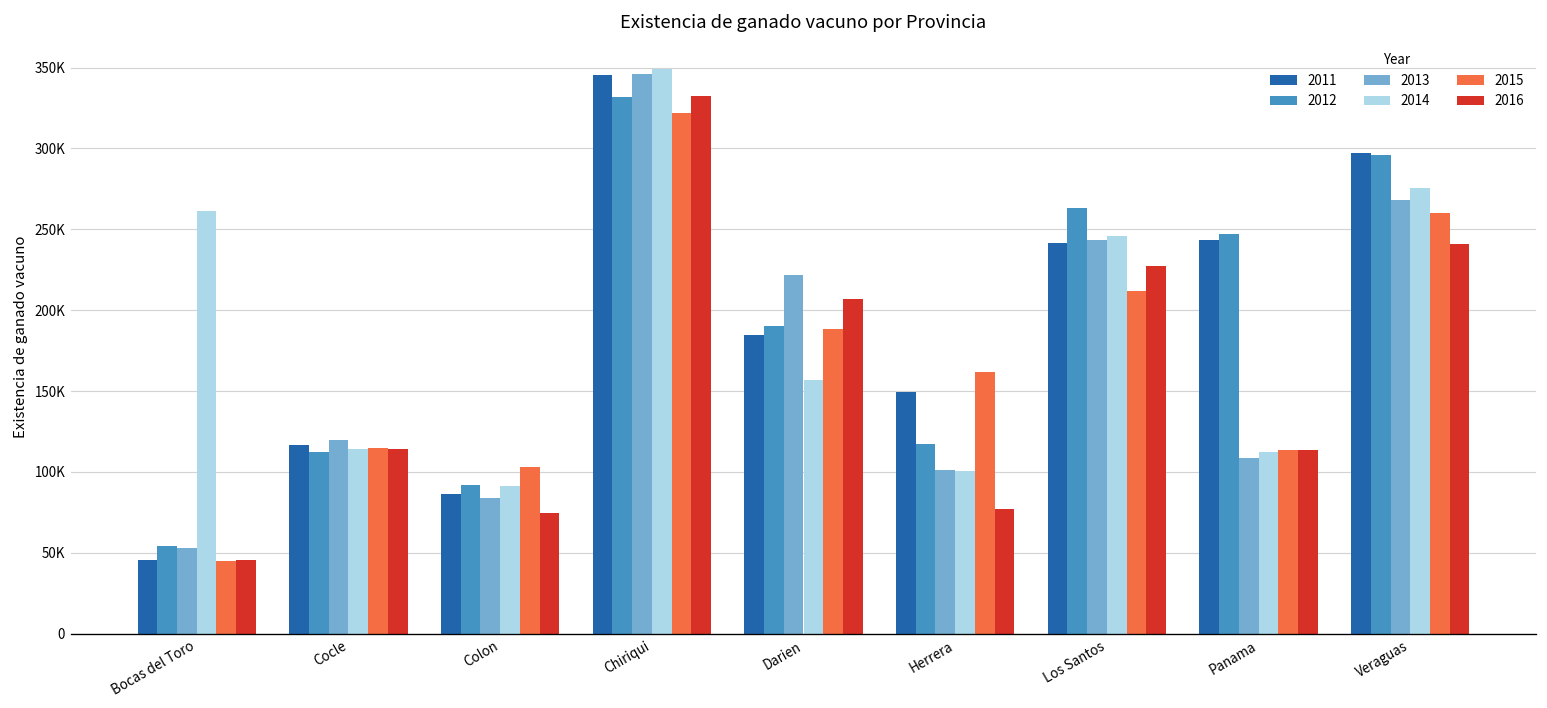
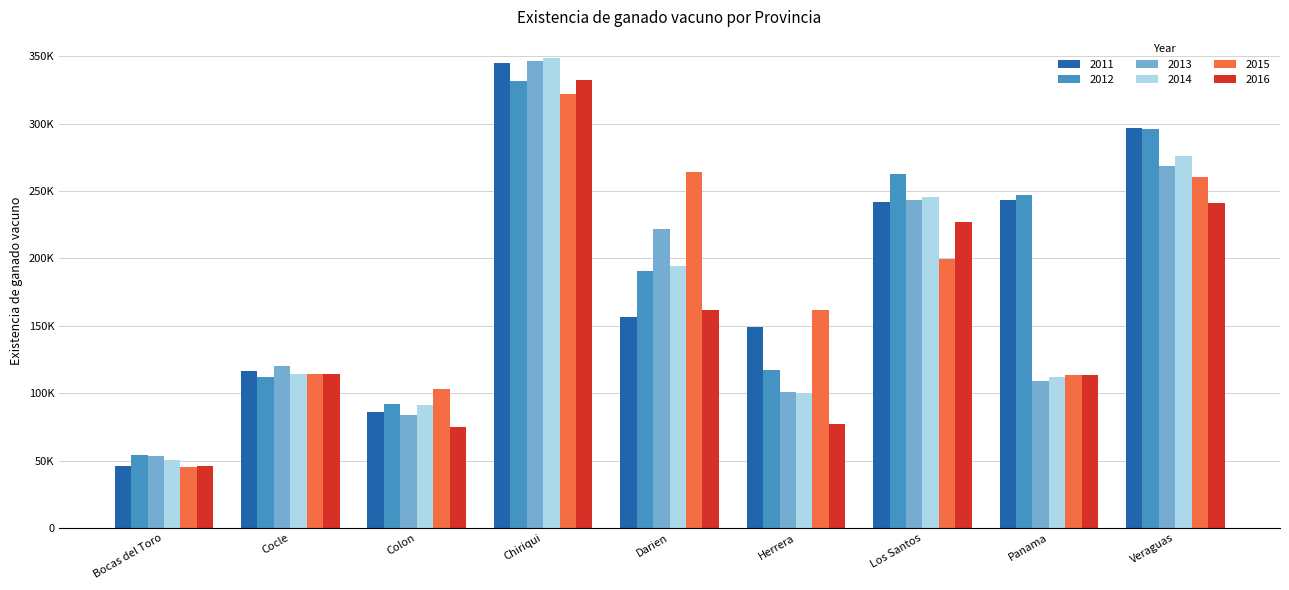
  {
    "2011": {
      "Bocas del Toro": 46000,
      "Cocle": 117000,
      "Colon": 86000,
      "Chiriqui": 345000,
-     "Darien": 185000,
+     "Darien": 156000,
      "Herrera": 149000,
      "Los Santos": 242000,
      "Panama": 243000,
      "Veraguas": 297000
    },
    "2014": {
-     "Bocas del Toro": 261000,
+     "Bocas del Toro": 51000,
      "Cocle": 114000,
      "Colon": 91000,
      "Chiriqui": 349000,
-     "Darien": 157000,
+     "Darien": 194000,
      "Herrera": 100000,
      "Los Santos": 246000,
      "Panama": 112000,
      "Veraguas": 276000
    },
    "2015": {
      "Bocas del Toro": 45000,
      "Cocle": 115000,
      "Colon": 103000,
      "Chiriqui": 322000,
-     "Darien": 189000,
+     "Darien": 264000,
      "Herrera": 162000,
-     "Los Santos": 212000,
+     "Los Santos": 200000,
      "Panama": 114000,
      "Veraguas": 260000
    },
    "2016": {
      "Bocas del Toro": 46000,
      "Cocle": 114000,
      "Colon": 75000,
      "Chiriqui": 333000,
-     "Darien": 207000,
+     "Darien": 162000,
      "Herrera": 77000,
      "Los Santos": 227000,
      "Panama": 113000,
      "Veraguas": 241000
    }
  }
